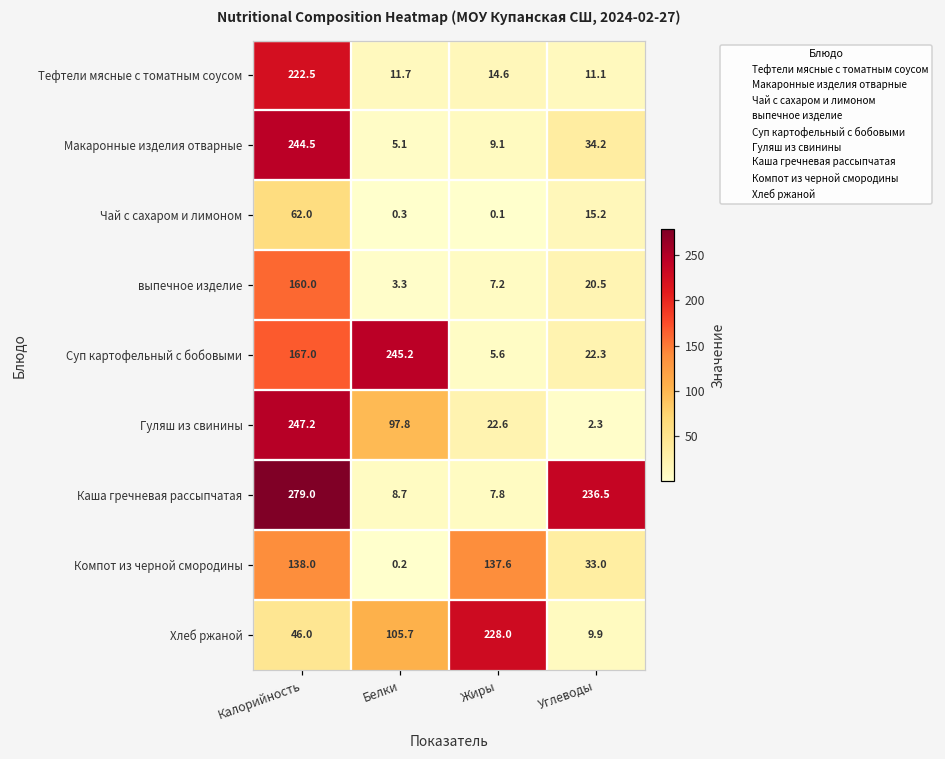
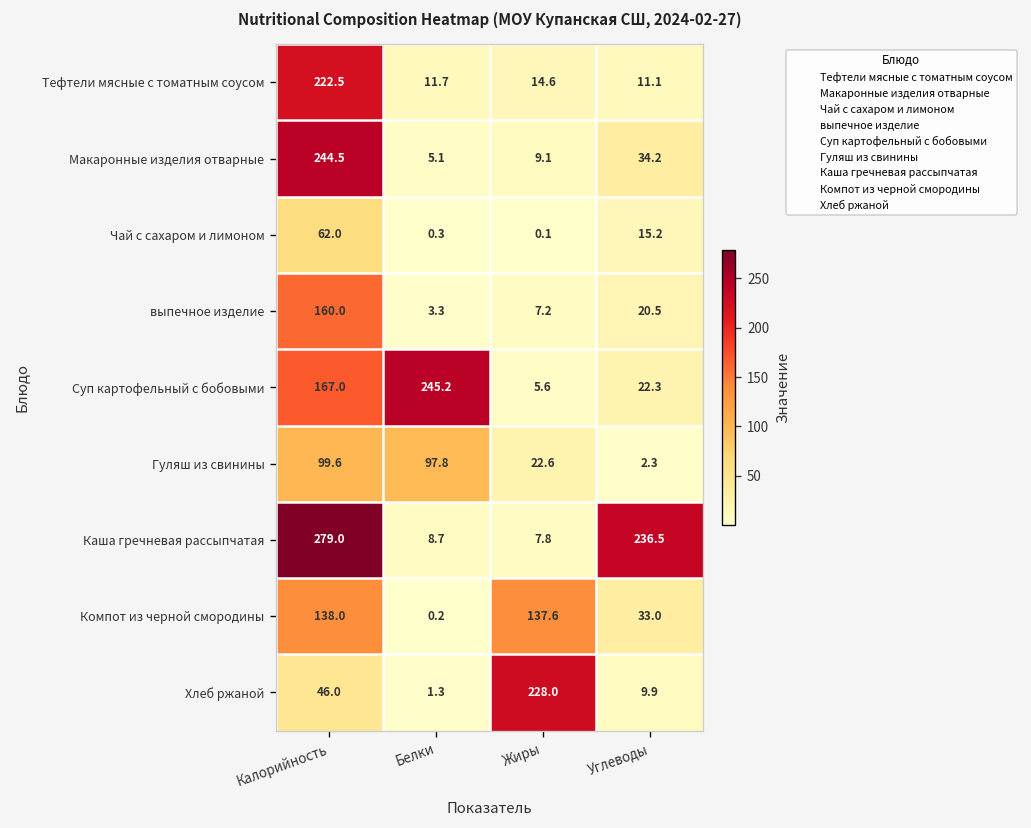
  {
    "Тефтели мясные с томатным соусом": {
      "Калорийность": 222.5,
      "Белки": 11.7,
      "Жиры": 14.6,
      "Углеводы": 11.1
    },
    "Макаронные изделия отварные": {
      "Калорийность": 244.5,
      "Белки": 5.1,
      "Жиры": 9.1,
      "Углеводы": 34.2
    },
    "Чай с сахаром и лимоном": {
      "Калорийность": 62.0,
      "Белки": 0.3,
      "Жиры": 0.1,
      "Углеводы": 15.2
    },
    "выпечное изделие": {
      "Калорийность": 160.0,
      "Белки": 3.3,
      "Жиры": 7.2,
      "Углеводы": 20.5
    },
    "Суп картофельный с бобовыми": {
      "Калорийность": 167.0,
      "Белки": 245.2,
      "Жиры": 5.6,
      "Углеводы": 22.3
    },
    "Гуляш из свинины": {
-     "Калорийность": 247.2,
+     "Калорийность": 99.6,
      "Белки": 97.8,
      "Жиры": 22.6,
      "Углеводы": 2.3
    },
    "Каша гречневая рассыпчатая": {
      "Калорийность": 279.0,
      "Белки": 8.7,
      "Жиры": 7.8,
      "Углеводы": 236.5
    },
    "Компот из черной смородины": {
      "Калорийность": 138.0,
      "Белки": 0.2,
      "Жиры": 137.6,
      "Углеводы": 33.0
    },
    "Хлеб ржаной": {
      "Калорийность": 46.0,
-     "Белки": 105.7,
+     "Белки": 1.3,
      "Жиры": 228.0,
      "Углеводы": 9.9
    }
  }
